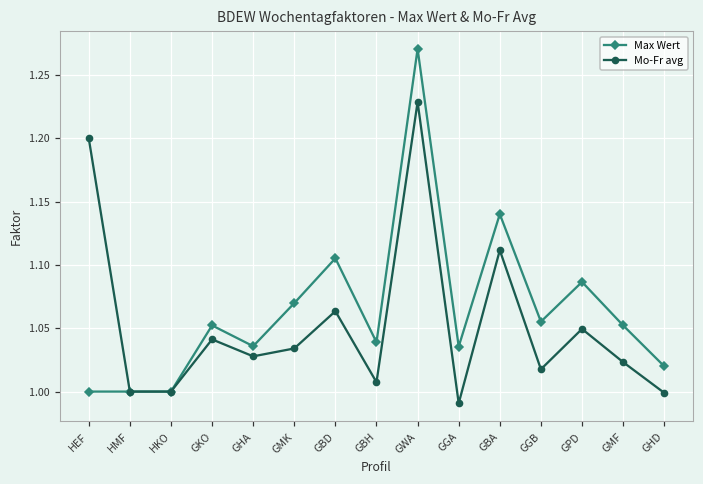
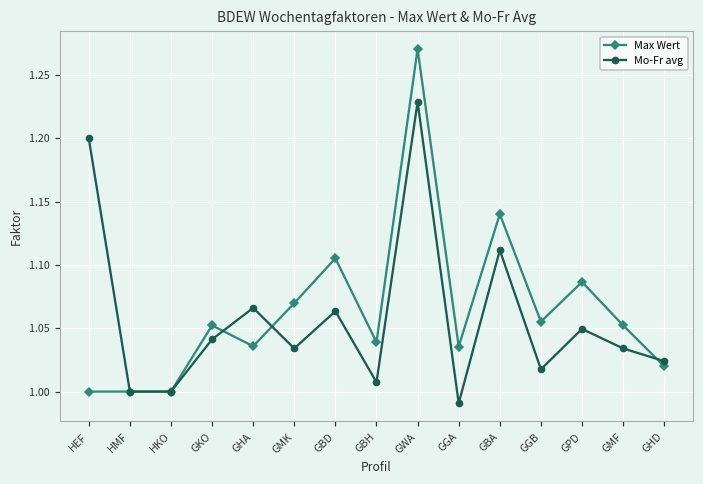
  {
    "Max Wert": {
      "HEF": 1.000,
      "GKO": 1.052,
      "GHA": 1.036,
      "GMK": 1.070,
      "GBD": 1.105,
      "GBH": 1.039,
      "GWA": 1.271,
      "GGA": 1.036,
      "GBA": 1.140,
      "GGB": 1.055,
      "GPD": 1.087,
      "GMF": 1.052,
      "GHD": 1.020
    },
    "Mo-Fr avg": {
      "HEF": 1.200,
      "GKO": 1.041,
-     "GHA": 1.028,
+     "GHA": 1.066,
      "GMK": 1.034,
      "GBD": 1.063,
      "GBH": 1.007,
      "GWA": 1.229,
      "GGA": 0.991,
      "GBA": 1.112,
      "GGB": 1.018,
      "GPD": 1.049,
-     "GMF": 1.023,
-     "GHD": 0.999
+     "GMF": 1.034,
+     "GHD": 1.024
    }
  }
